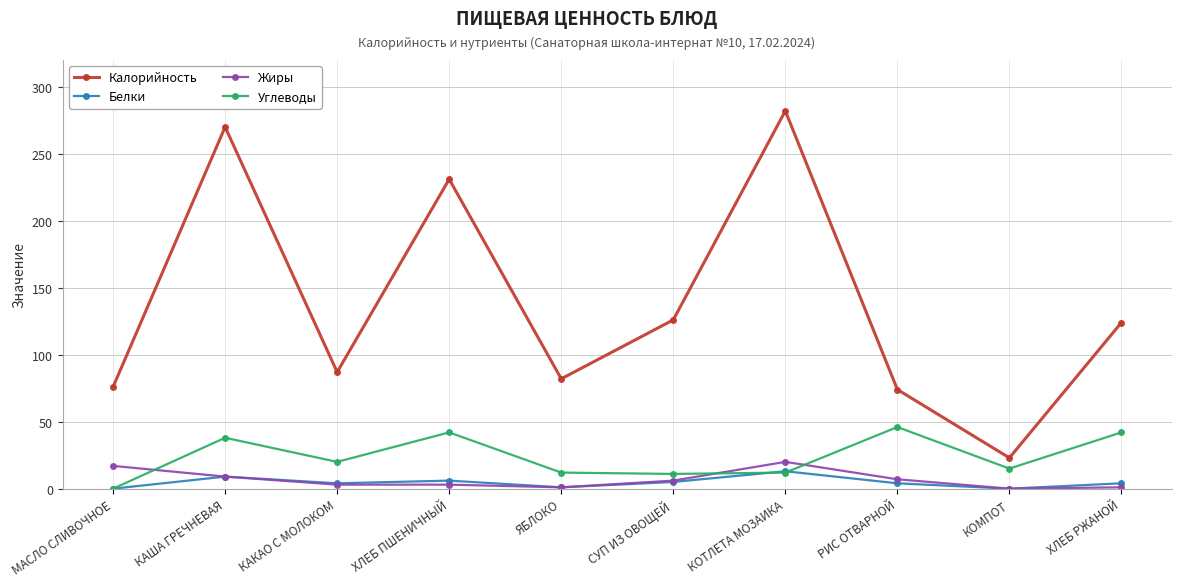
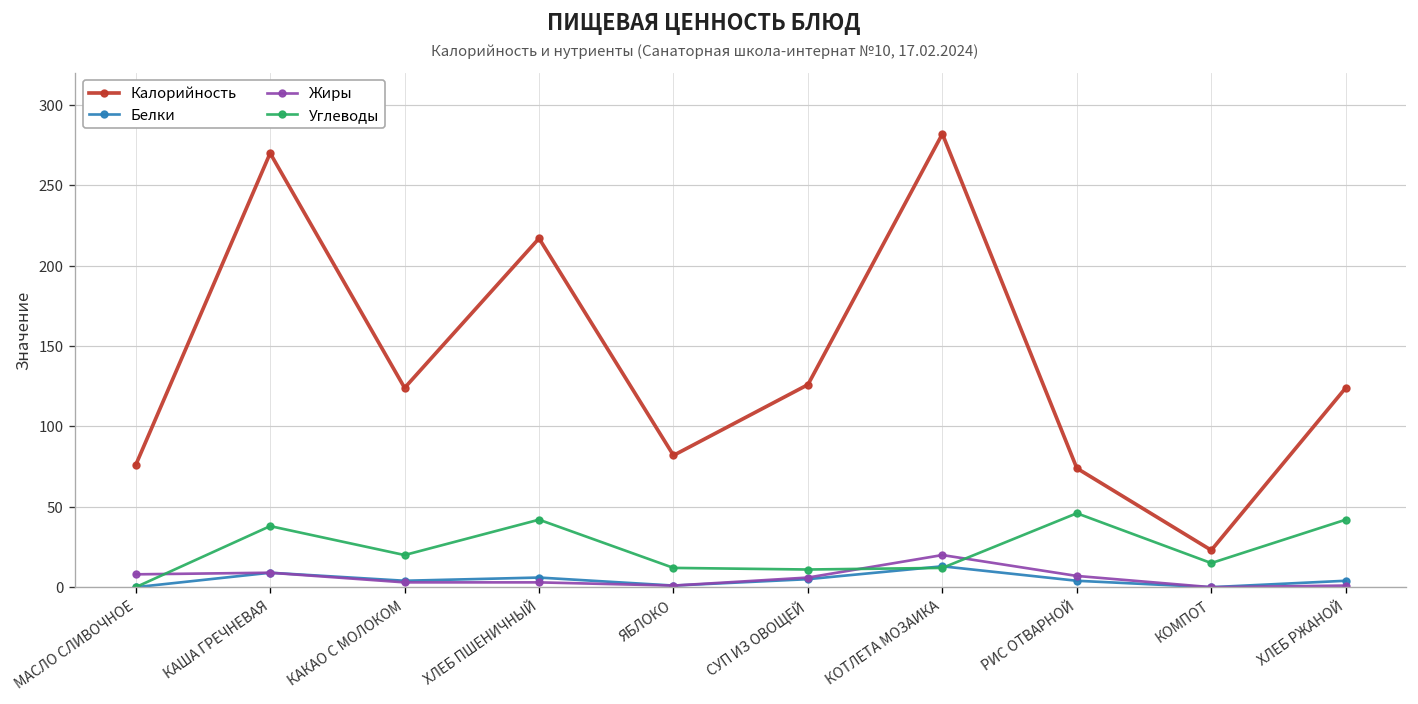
  {
    "Калорийность": {
      "МАСЛО СЛИВОЧНОЕ": 76,
      "КАША ГРЕЧНЕВАЯ": 270,
-     "КАКАО С МОЛОКОМ": 87,
-     "ХЛЕБ ПШЕНИЧНЫЙ": 231,
+     "КАКАО С МОЛОКОМ": 124,
+     "ХЛЕБ ПШЕНИЧНЫЙ": 217,
      "ЯБЛОКО": 82,
      "СУП ИЗ ОВОЩЕЙ": 126,
      "КОТЛЕТА МОЗАИКА": 282,
      "РИС ОТВАРНОЙ": 74,
      "КОМПОТ": 23,
      "ХЛЕБ РЖАНОЙ": 124
    },
    "Белки": {
      "ХЛЕБ ПШЕНИЧНЫЙ": 6,
      "РИС ОТВАРНОЙ": 4,
      "ХЛЕБ РЖАНОЙ": 4
    },
    "Жиры": {
-     "МАСЛО СЛИВОЧНОЕ": 17,
+     "МАСЛО СЛИВОЧНОЕ": 8,
      "ХЛЕБ ПШЕНИЧНЫЙ": 3,
      "КОТЛЕТА МОЗАИКА": 20,
      "РИС ОТВАРНОЙ": 7,
      "ХЛЕБ РЖАНОЙ": 1
    },
    "Углеводы": {
      "КАША ГРЕЧНЕВАЯ": 38,
      "КАКАО С МОЛОКОМ": 20,
      "ХЛЕБ ПШЕНИЧНЫЙ": 42,
      "ЯБЛОКО": 12,
      "СУП ИЗ ОВОЩЕЙ": 11,
      "РИС ОТВАРНОЙ": 46,
      "КОМПОТ": 15,
      "ХЛЕБ РЖАНОЙ": 42
    }
  }
